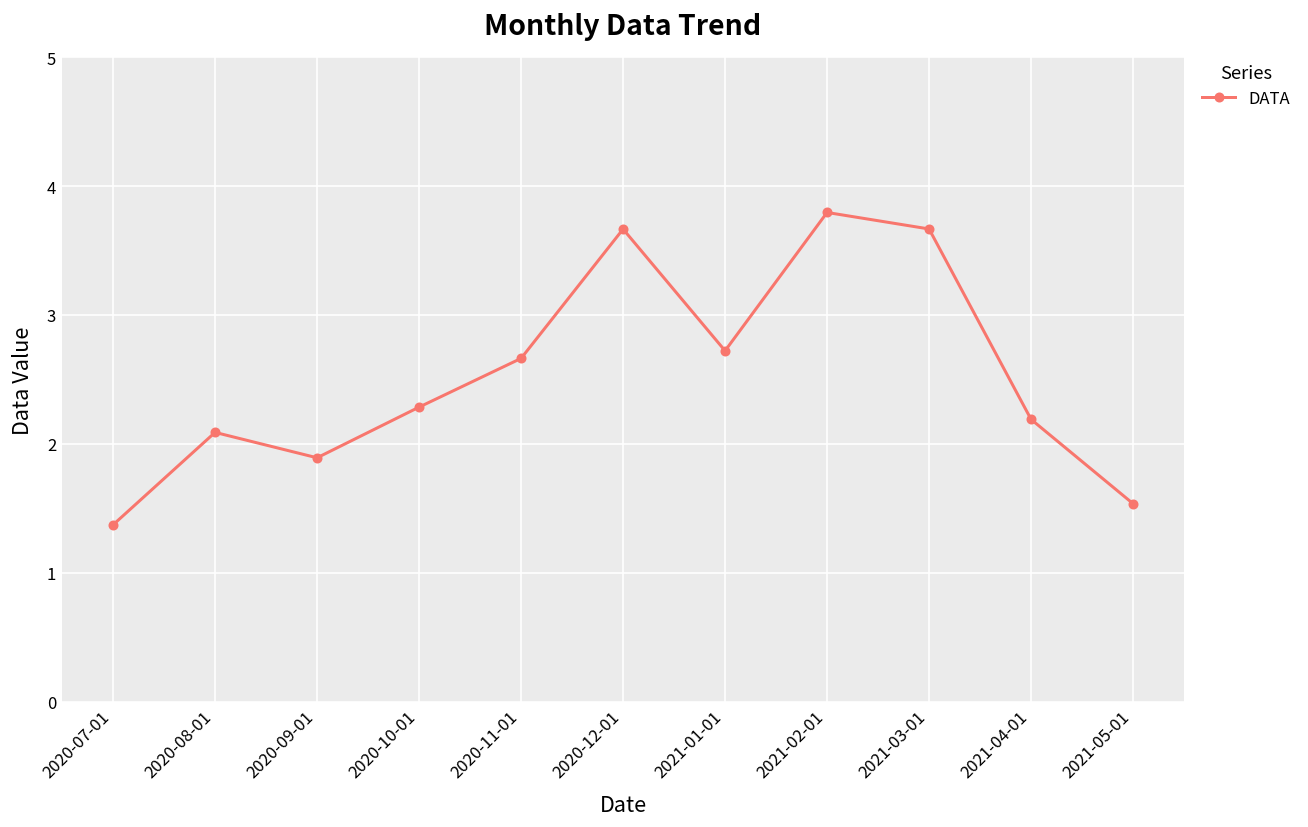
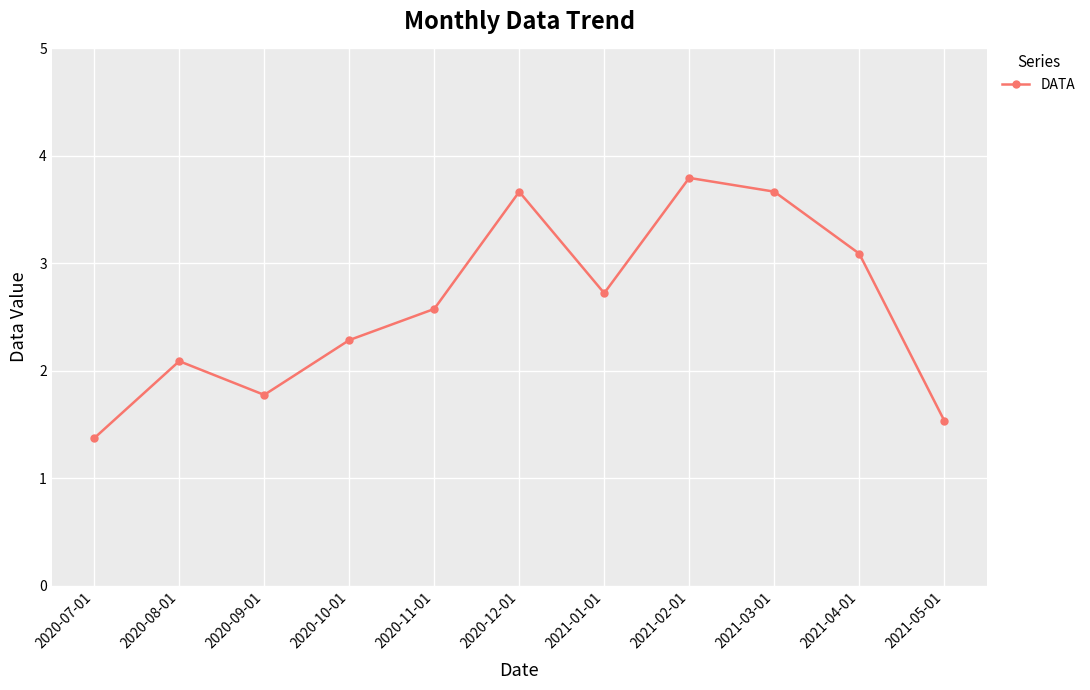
  {
    "2020-07-01": 1.37,
    "2020-08-01": 2.09,
-   "2020-09-01": 1.89,
+   "2020-09-01": 1.78,
    "2020-10-01": 2.29,
-   "2020-11-01": 2.66,
+   "2020-11-01": 2.58,
    "2020-12-01": 3.67,
    "2021-01-01": 2.72,
    "2021-02-01": 3.80,
    "2021-03-01": 3.67,
-   "2021-04-01": 2.19,
+   "2021-04-01": 3.09,
    "2021-05-01": 1.54
  }
